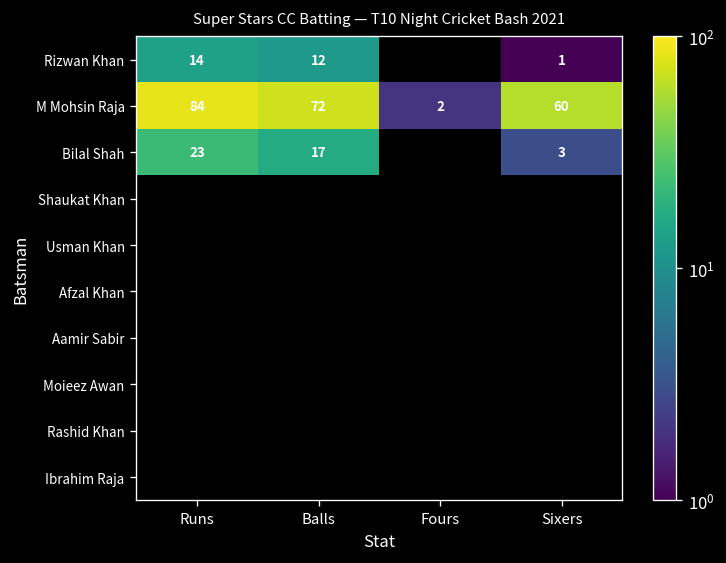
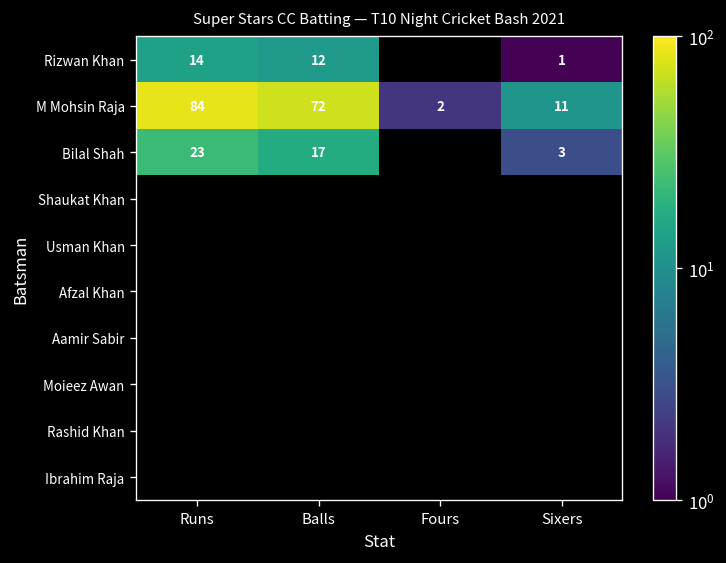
  {
    "Rizwan Khan": {
      "Runs": 14,
      "Balls": 12,
      "Sixers": 1
    },
    "M Mohsin Raja": {
      "Runs": 84,
      "Balls": 72,
      "Fours": 2,
-     "Sixers": 60
+     "Sixers": 11
    },
    "Bilal Shah": {
      "Runs": 23,
      "Balls": 17,
      "Sixers": 3
    }
  }
